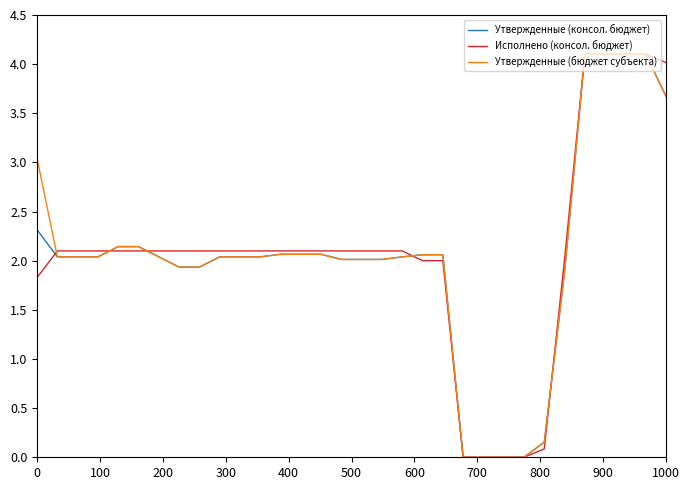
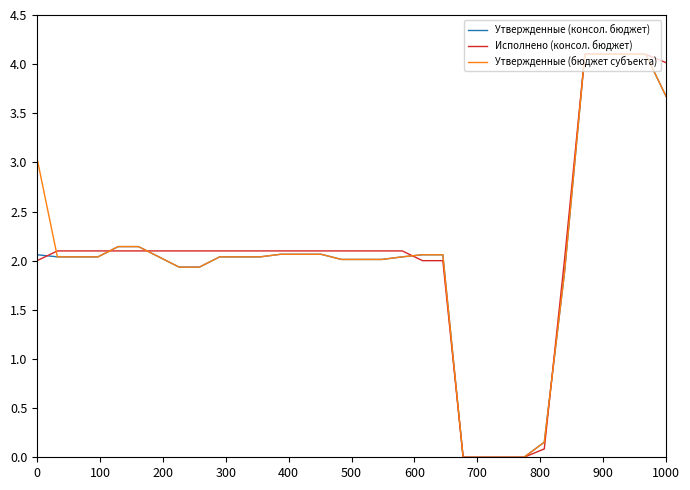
  {
    "Утвержденные (консол. бюджет)": {
-     "0": 2.3
+     "0": 2.1
    },
    "Исполнено (консол. бюджет)": {
-     "0": 1.8,
+     "0": 2.0,
      "1000": 4.0
    },
    "Утвержденные (бюджет субъекта)": {
      "0": 3.0
    }
  }
